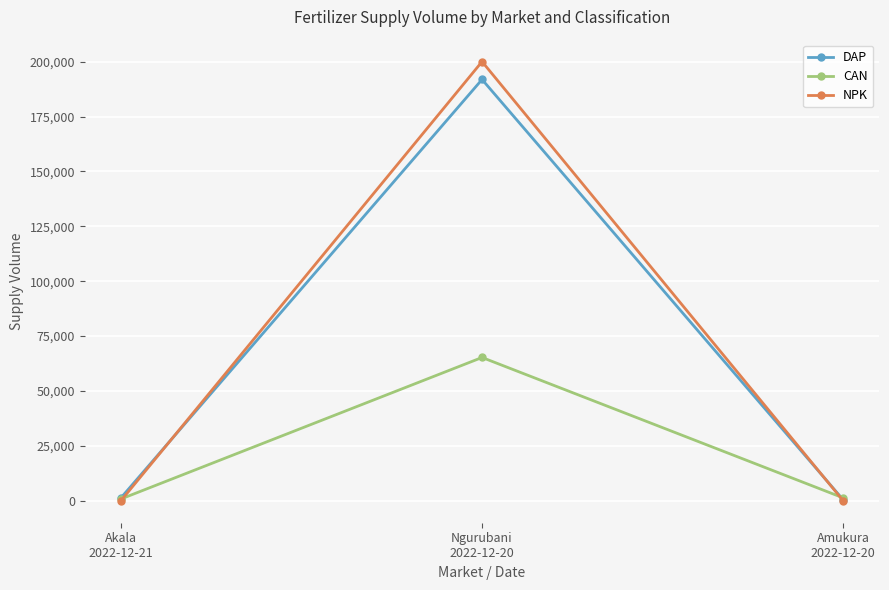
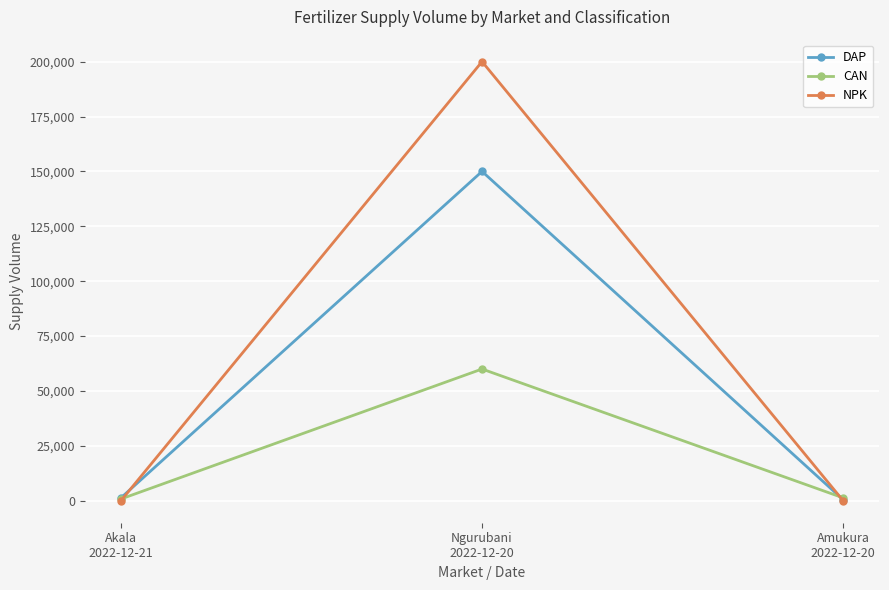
  {
    "DAP": {
-     "Ngurubani 2022-12-20": "192,000"
+     "Ngurubani 2022-12-20": "150,000"
    },
    "CAN": {
-     "Ngurubani 2022-12-20": "65,000"
+     "Ngurubani 2022-12-20": "60,000"
    },
    "NPK": {
      "Ngurubani 2022-12-20": "200,000"
    }
  }
